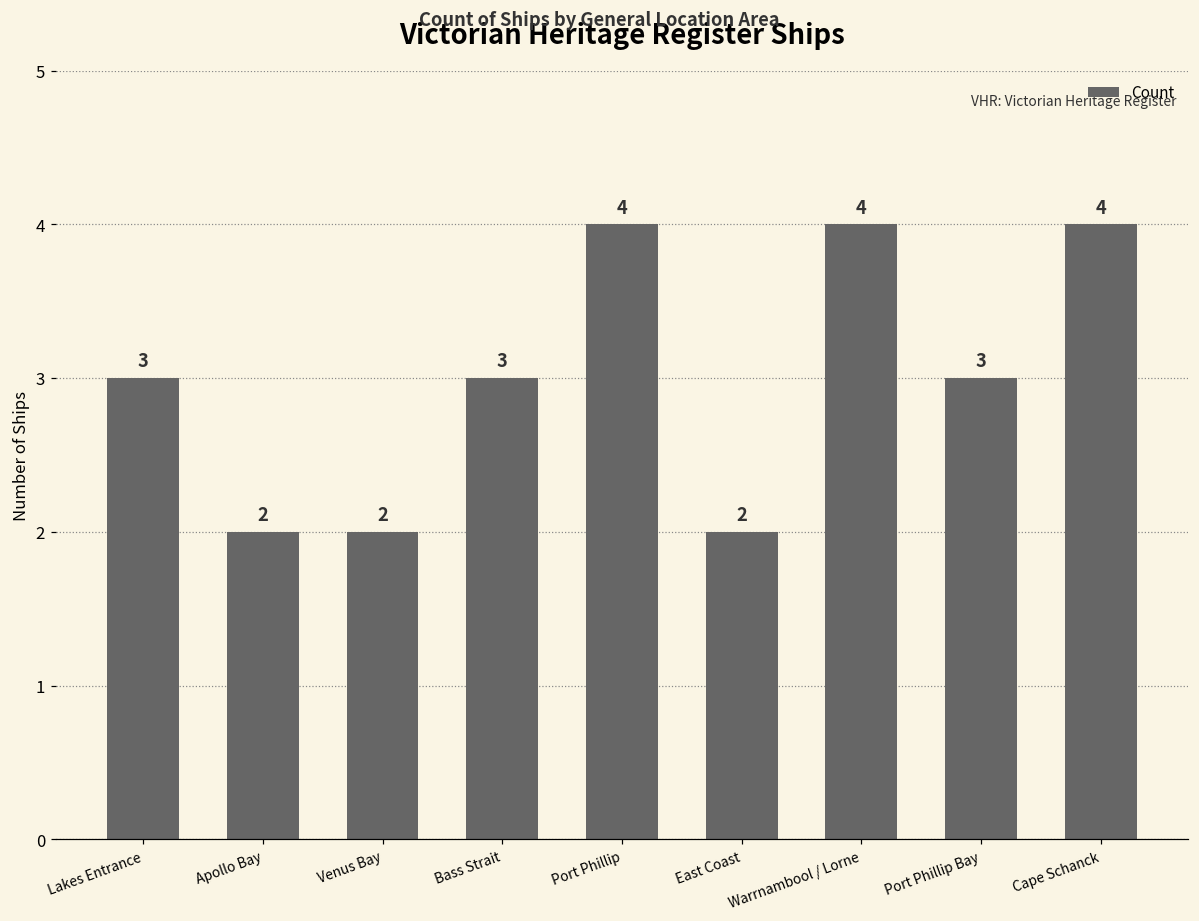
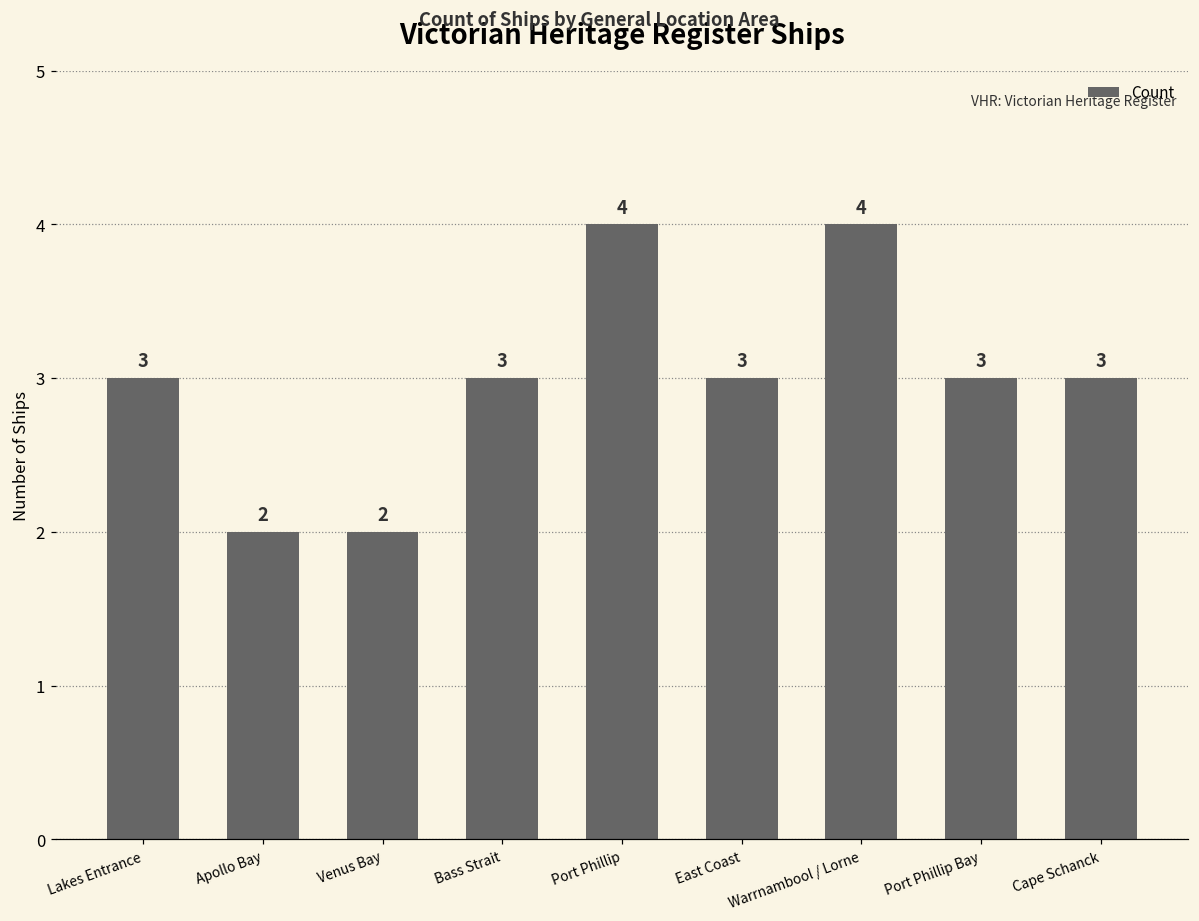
  {
    "Lakes Entrance": 3,
    "Apollo Bay": 2,
    "Venus Bay": 2,
    "Bass Strait": 3,
    "Port Phillip": 4,
-   "East Coast": 2,
+   "East Coast": 3,
    "Warrnambool / Lorne": 4,
    "Port Phillip Bay": 3,
-   "Cape Schanck": 4
+   "Cape Schanck": 3
  }
